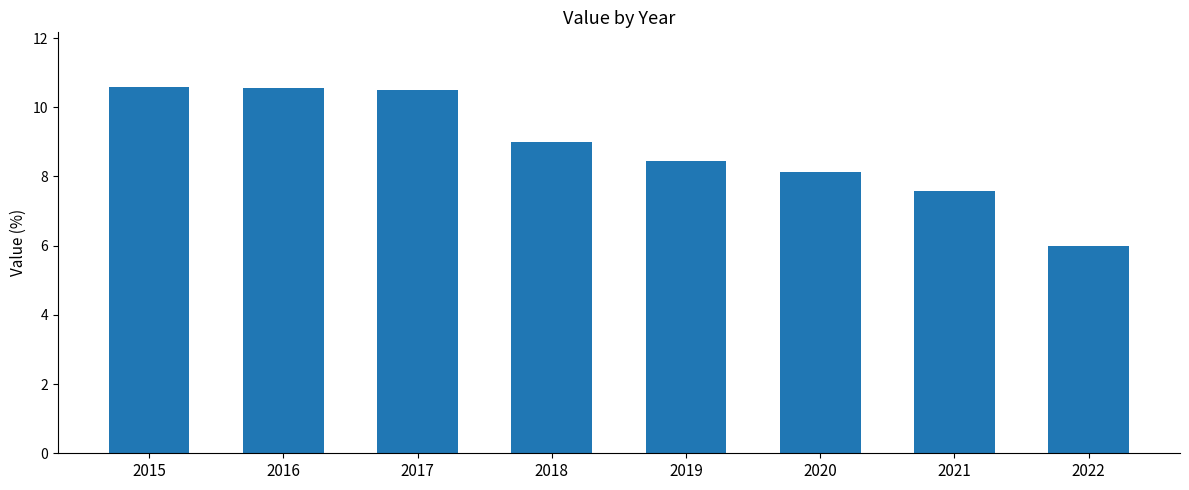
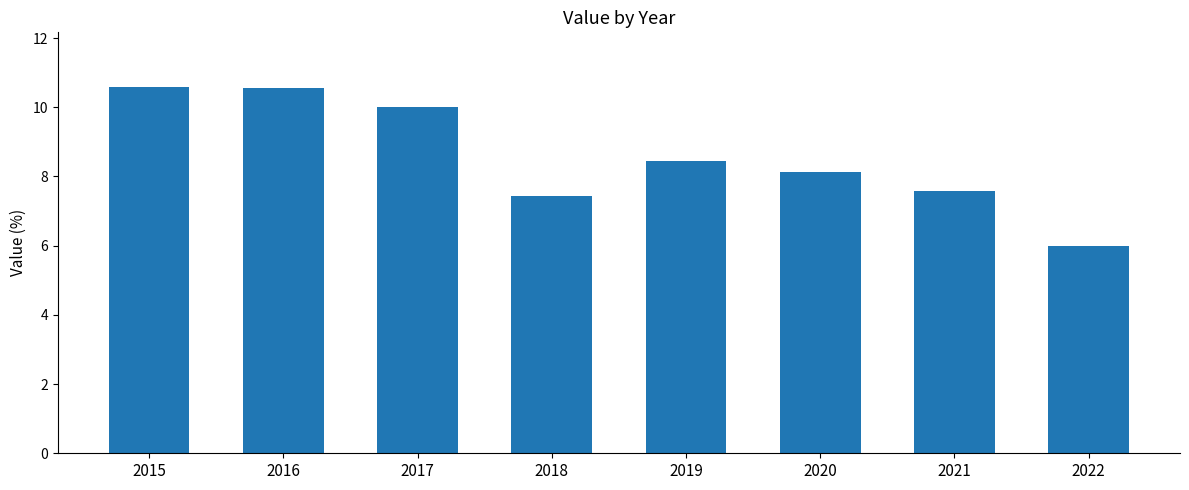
  {
    "2015": 10.6,
    "2016": 10.6,
-   "2017": 10.5,
-   "2018": 9.0,
+   "2017": 10.0,
+   "2018": 7.4,
    "2019": 8.5,
    "2020": 8.1,
    "2021": 7.6,
    "2022": 6.0
  }
